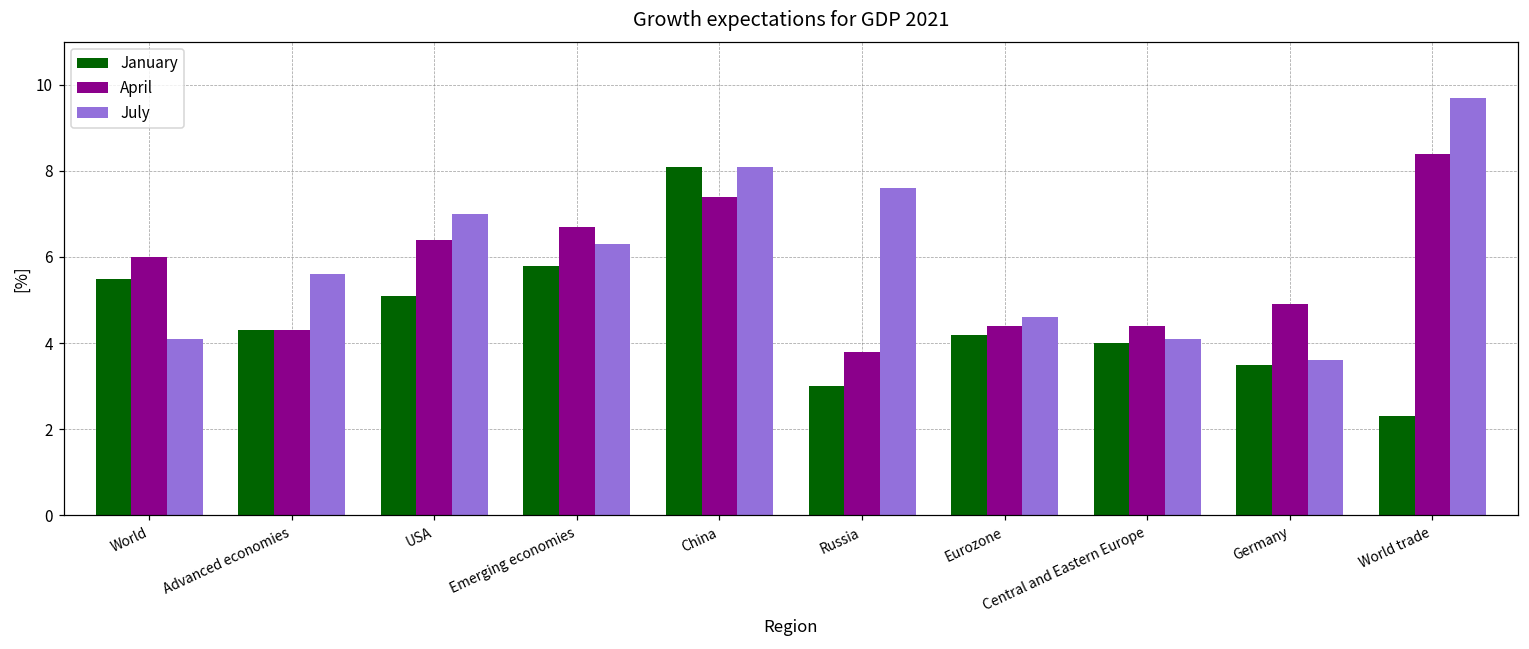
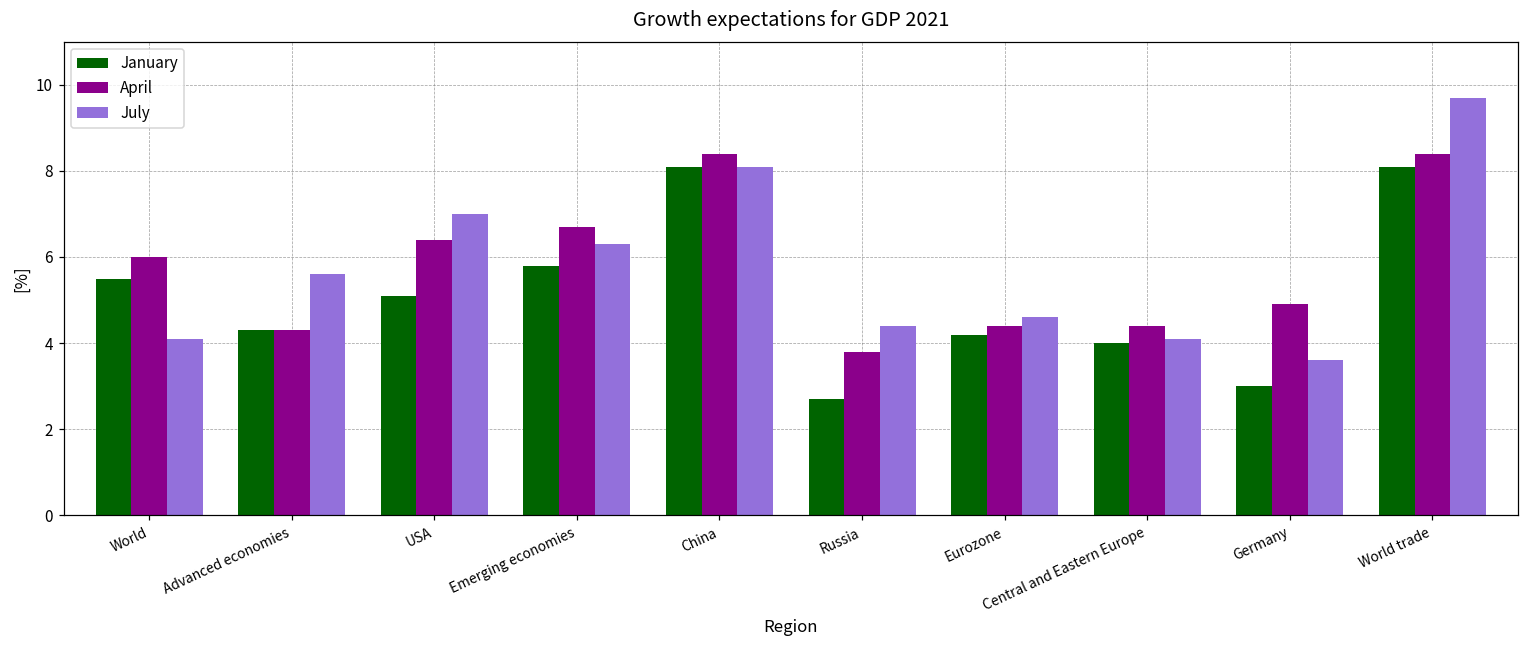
  {
    "January": {
      "World": 5.5,
      "Advanced economies": 4.3,
      "USA": 5.1,
      "Emerging economies": 5.8,
      "China": 8.1,
-     "Russia": 3.0,
+     "Russia": 2.7,
      "Eurozone": 4.2,
      "Central and Eastern Europe": 4.0,
-     "Germany": 3.5,
-     "World trade": 2.3
+     "Germany": 3.0,
+     "World trade": 8.1
    },
    "April": {
      "World": 6.0,
      "Advanced economies": 4.3,
      "USA": 6.4,
      "Emerging economies": 6.7,
-     "China": 7.4,
+     "China": 8.4,
      "Russia": 3.8,
      "Eurozone": 4.4,
      "Central and Eastern Europe": 4.4,
      "Germany": 4.9,
      "World trade": 8.4
    },
    "July": {
      "World": 4.1,
      "Advanced economies": 5.6,
      "USA": 7.0,
      "Emerging economies": 6.3,
      "China": 8.1,
-     "Russia": 7.6,
+     "Russia": 4.4,
      "Eurozone": 4.6,
      "Central and Eastern Europe": 4.1,
      "Germany": 3.6,
      "World trade": 9.7
    }
  }
